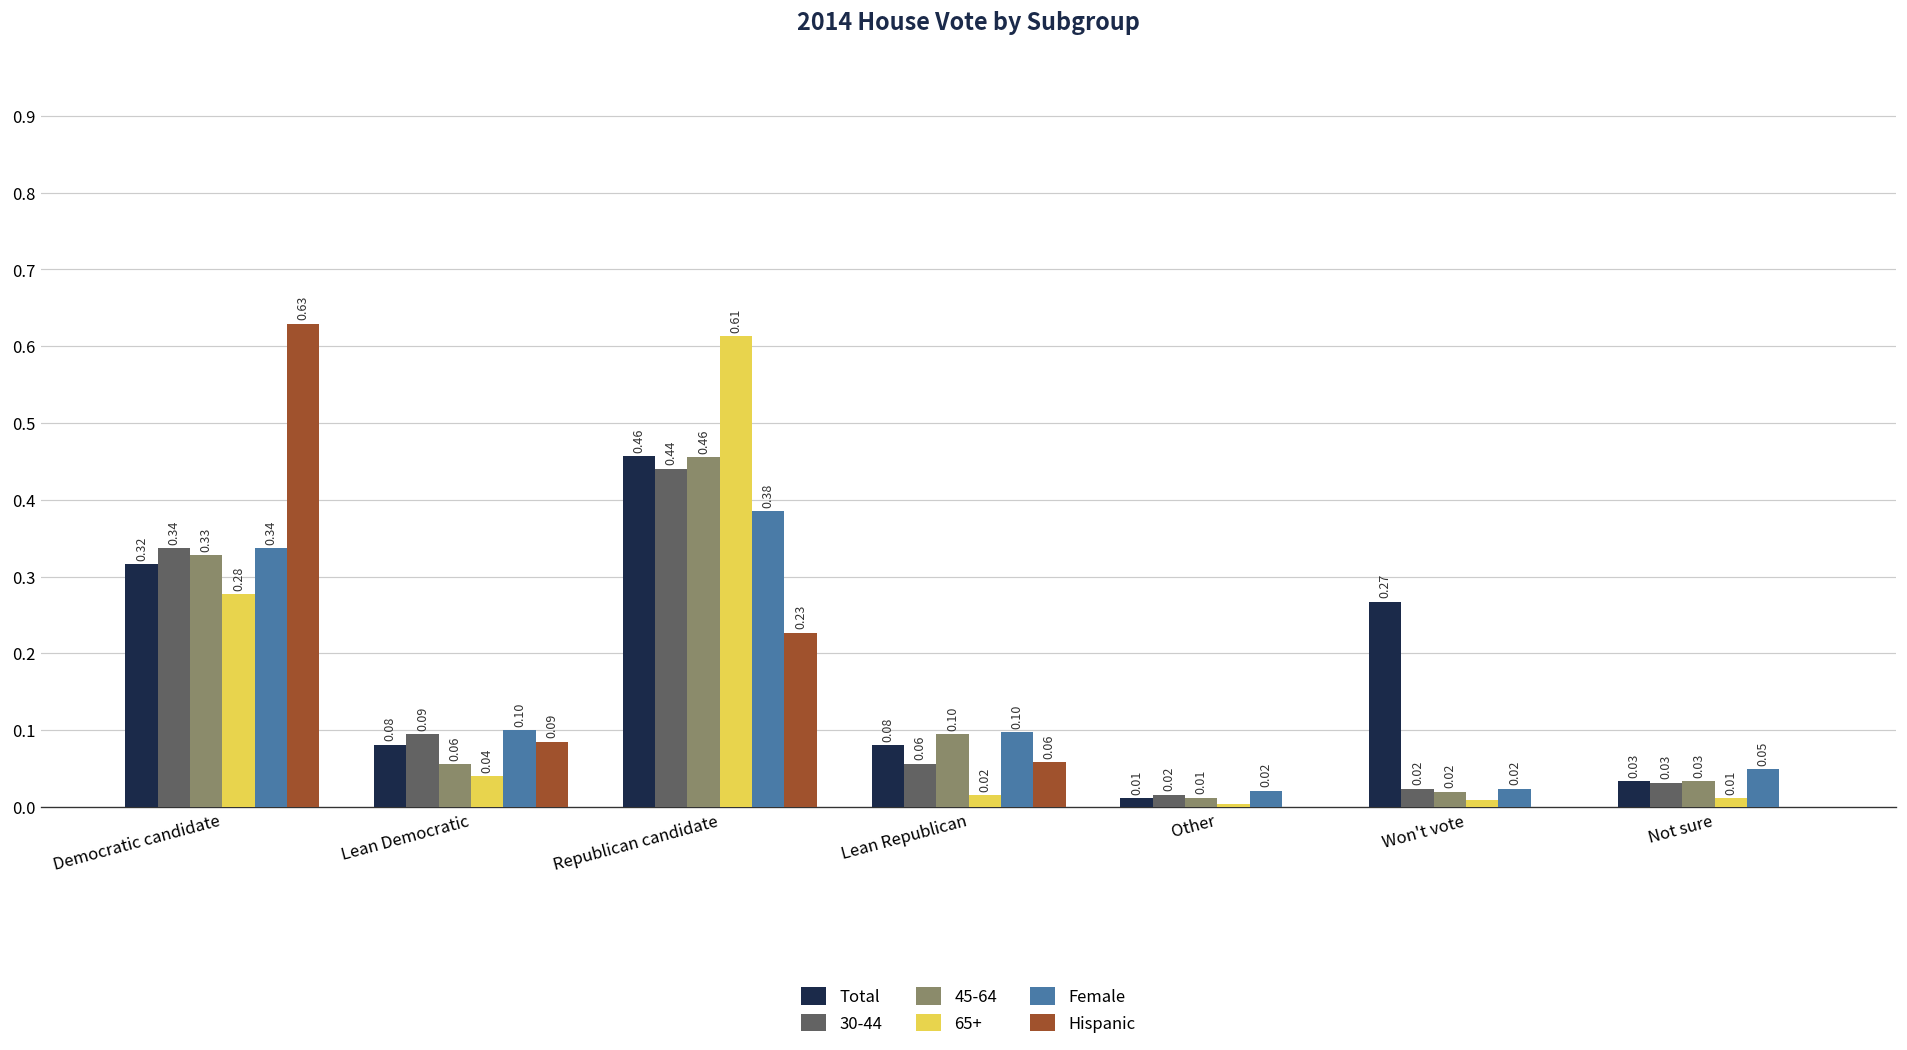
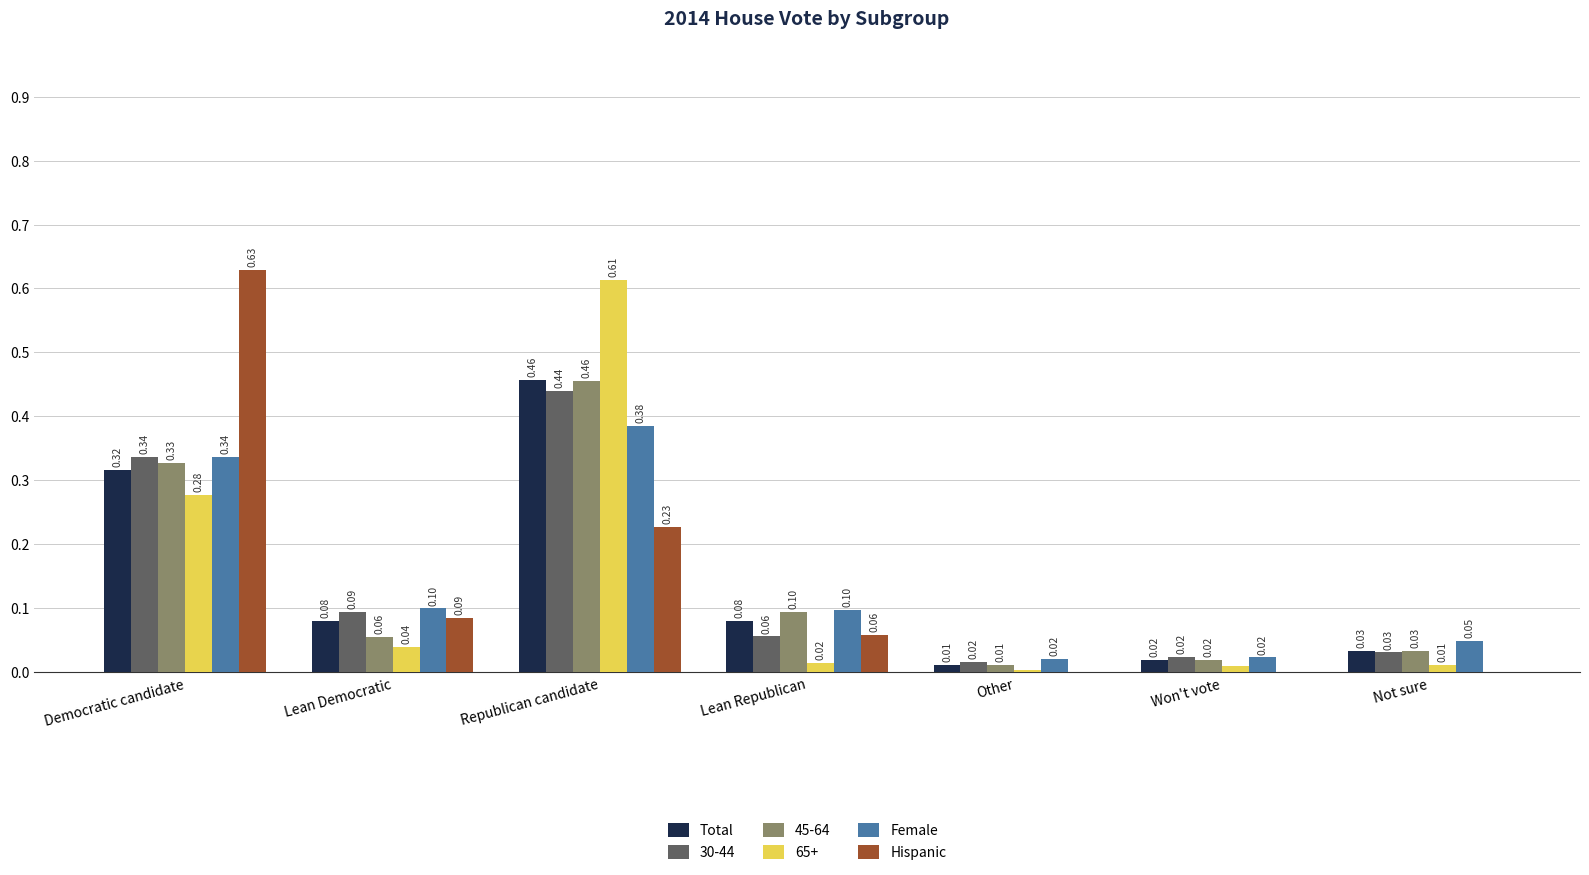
  {
    "Total": {
      "Democratic candidate": 0.32,
      "Lean Democratic": 0.08,
      "Republican candidate": 0.46,
      "Lean Republican": 0.08,
      "Other": 0.01,
-     "Won't vote": 0.27,
+     "Won't vote": 0.02,
      "Not sure": 0.03
    },
    "65+": {
      "Democratic candidate": 0.28,
      "Lean Democratic": 0.04,
      "Republican candidate": 0.61,
      "Lean Republican": 0.02,
      "Not sure": 0.01
    },
    "Female": {
      "Democratic candidate": 0.34,
      "Lean Democratic": 0.10,
      "Republican candidate": 0.38,
      "Lean Republican": 0.10,
      "Other": 0.02,
      "Won't vote": 0.02,
      "Not sure": 0.05
    },
    "Hispanic": {
      "Democratic candidate": 0.63,
      "Lean Democratic": 0.09,
      "Republican candidate": 0.23,
      "Lean Republican": 0.06
    }
  }
